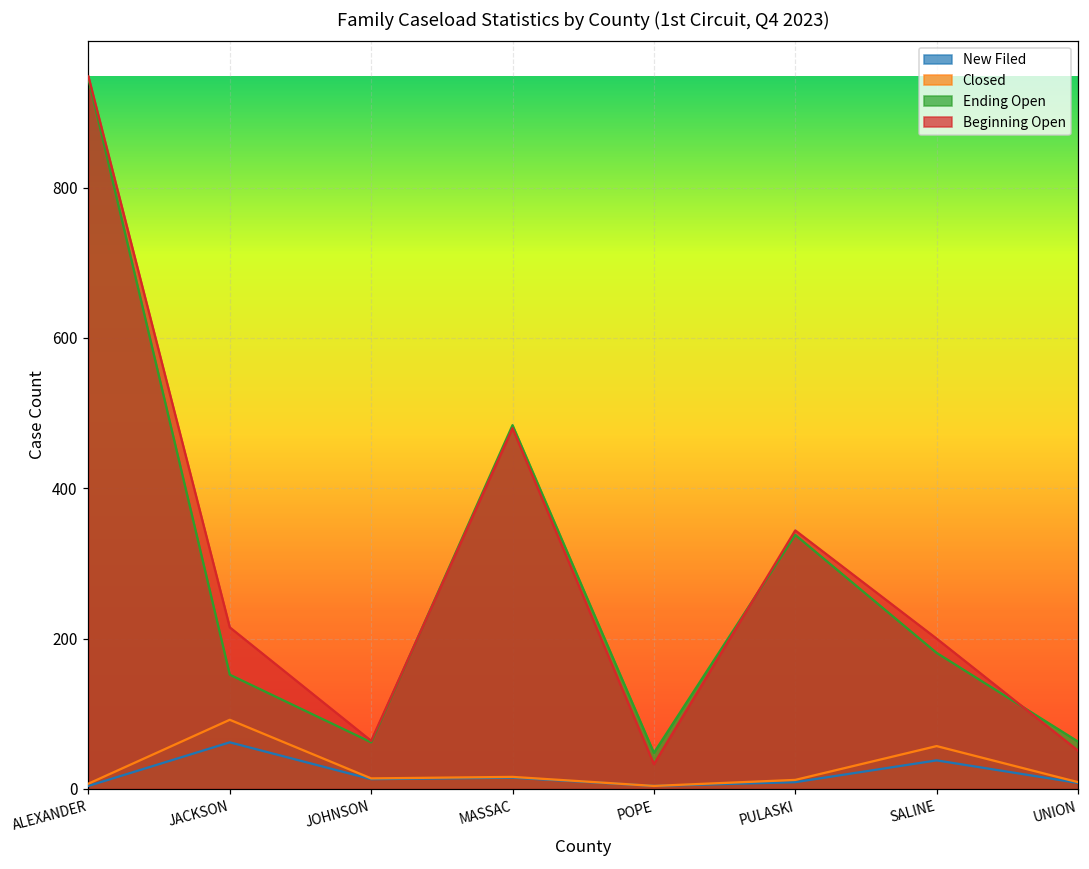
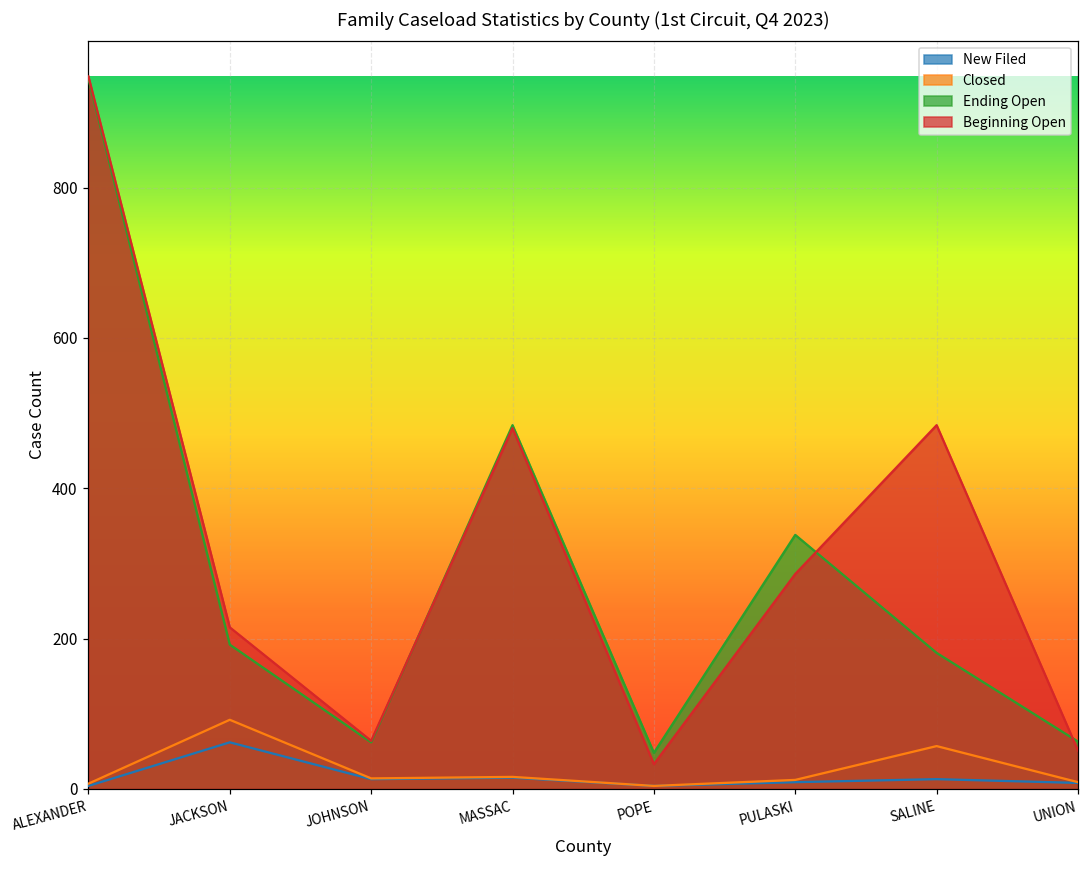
  {
    "New Filed": {
      "JACKSON": 60,
-     "SALINE": 40
+     "SALINE": 10
    },
    "Closed": {
      "JACKSON": 90,
      "SALINE": 60
    },
    "Ending Open": {
-     "JACKSON": 150,
+     "JACKSON": 190,
      "MASSAC": 480,
      "POPE": 50,
      "PULASKI": 340,
      "SALINE": 180,
      "UNION": 60
    },
    "Beginning Open": {
      "JACKSON": 220,
      "MASSAC": 480,
      "POPE": 30,
-     "PULASKI": 340,
-     "SALINE": 200,
+     "PULASKI": 290,
+     "SALINE": 480,
      "UNION": 50
    }
  }
